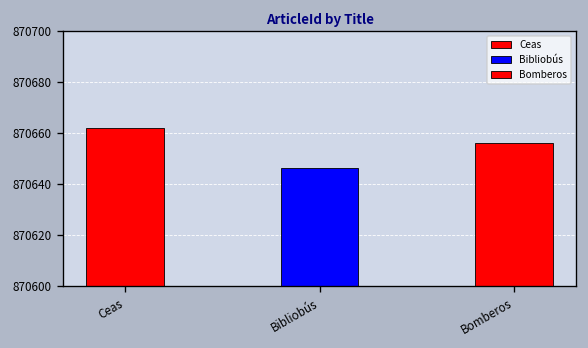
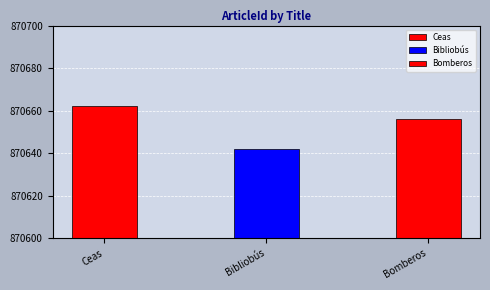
  {
    "Ceas": 870662,
-   "Bibliobús": 870646,
+   "Bibliobús": 870642,
    "Bomberos": 870656
  }
